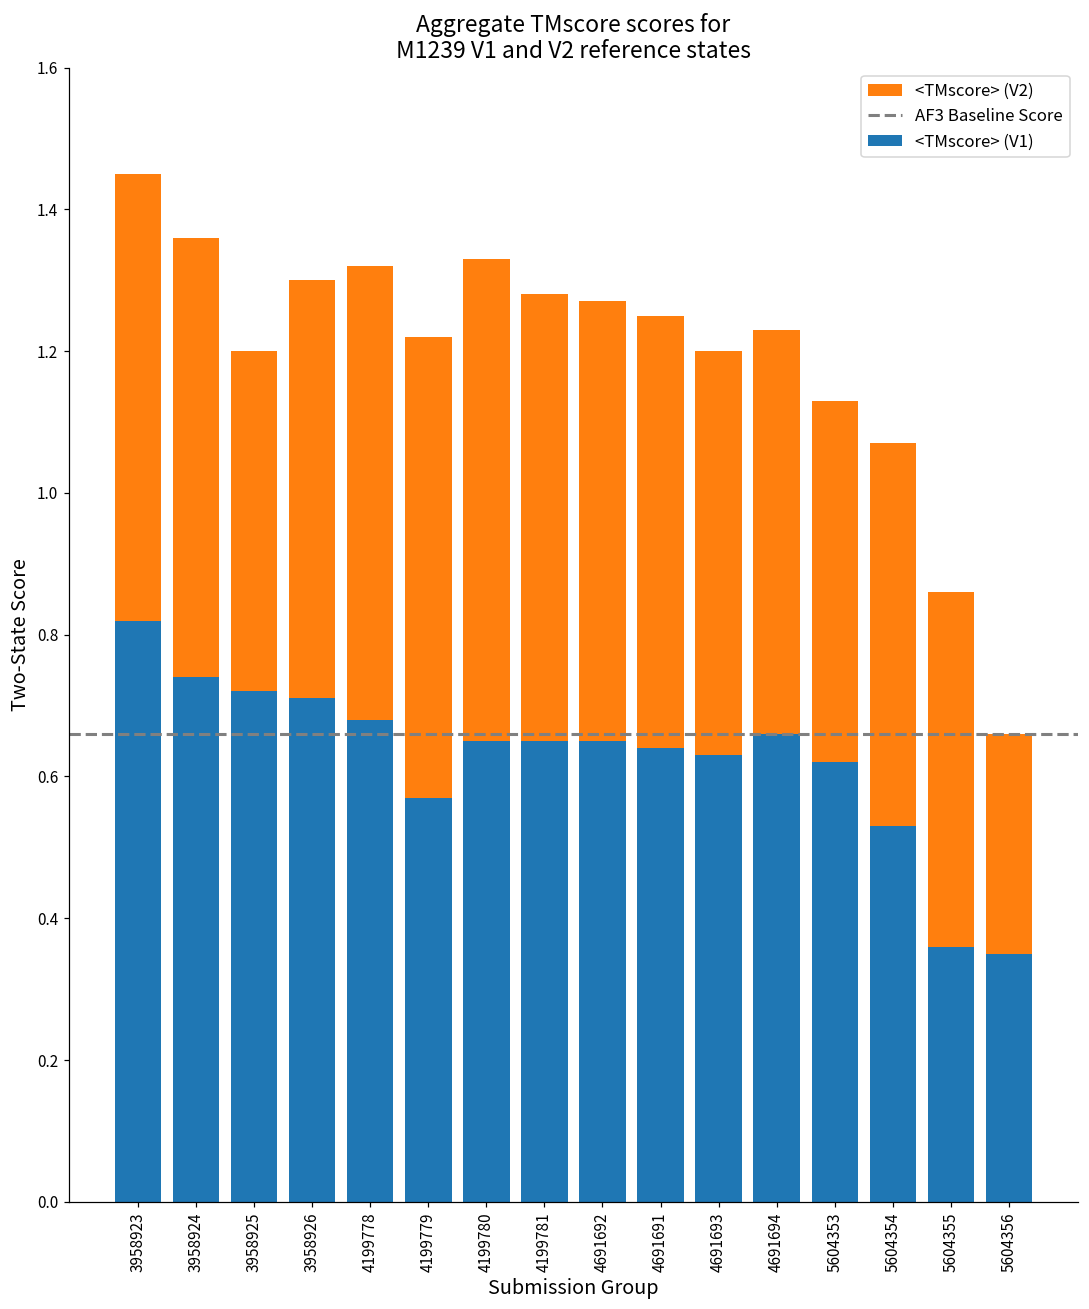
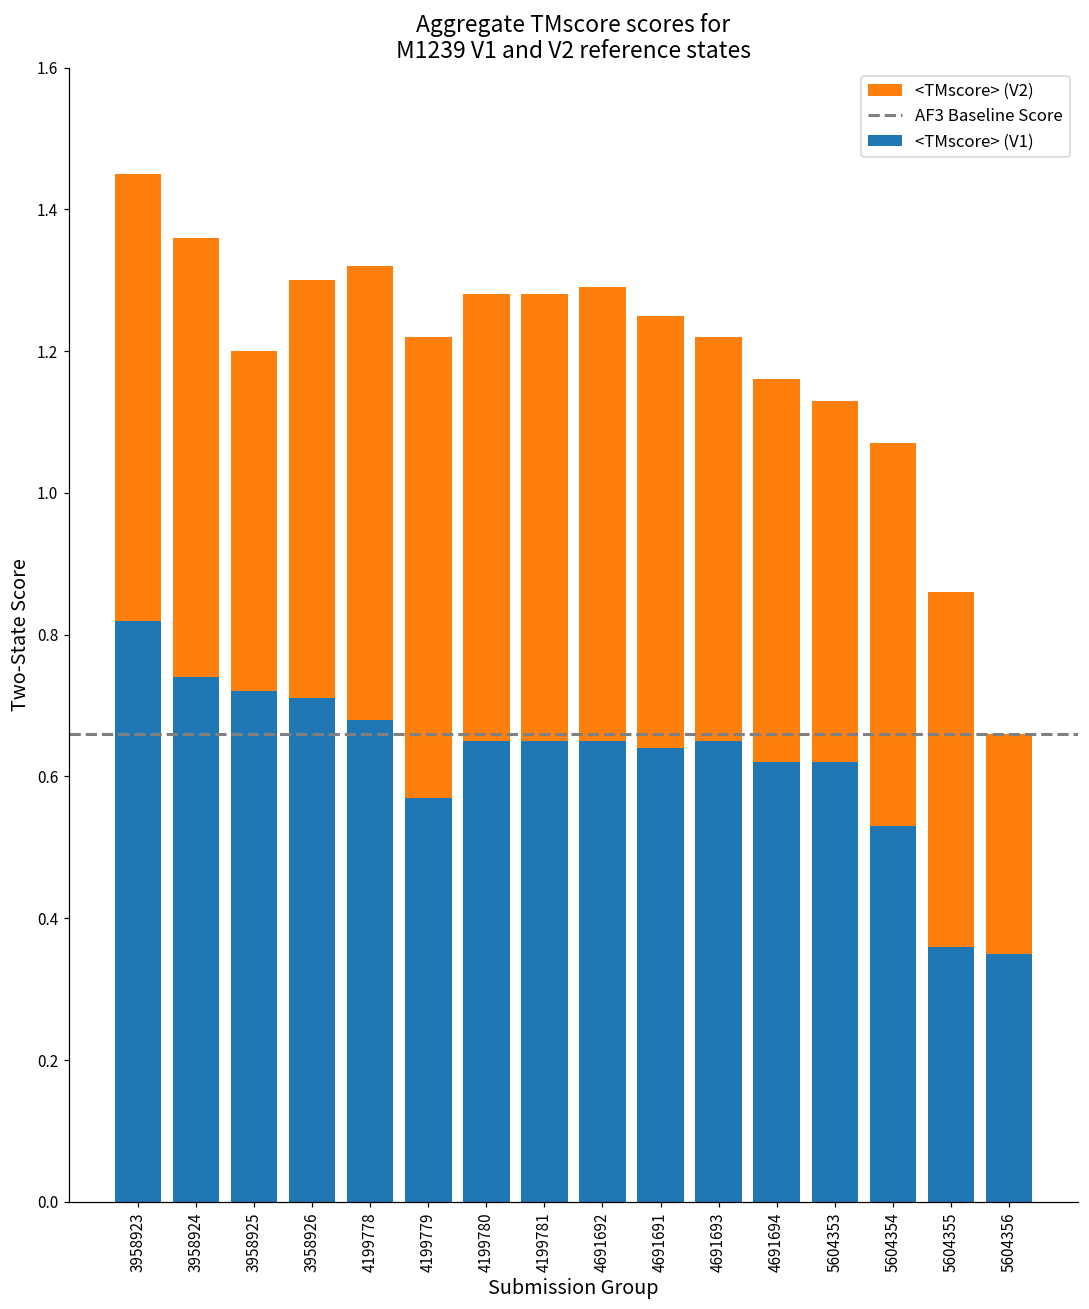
  {
    "<TMscore> (V1)": {
      "3958923": 0.82,
      "3958924": 0.74,
      "3958925": 0.72,
      "3958926": 0.71,
      "4199778": 0.68,
      "4199779": 0.57,
      "4199780": 0.65,
      "4199781": 0.65,
      "4691692": 0.65,
      "4691691": 0.64,
-     "4691693": 0.63,
-     "4691694": 0.66,
+     "4691693": 0.65,
+     "4691694": 0.62,
      "5604353": 0.62,
      "5604354": 0.53,
      "5604355": 0.36,
      "5604356": 0.35
    },
    "<TMscore> (V2)": {
      "3958923": 0.63,
      "3958924": 0.62,
      "3958925": 0.48,
      "3958926": 0.59,
      "4199778": 0.64,
      "4199779": 0.65,
-     "4199780": 0.68,
+     "4199780": 0.63,
      "4199781": 0.63,
-     "4691692": 0.62,
+     "4691692": 0.64,
      "4691691": 0.61,
      "4691693": 0.57,
-     "4691694": 0.57,
+     "4691694": 0.54,
      "5604353": 0.51,
      "5604354": 0.54,
      "5604355": 0.50,
      "5604356": 0.31
    }
  }
